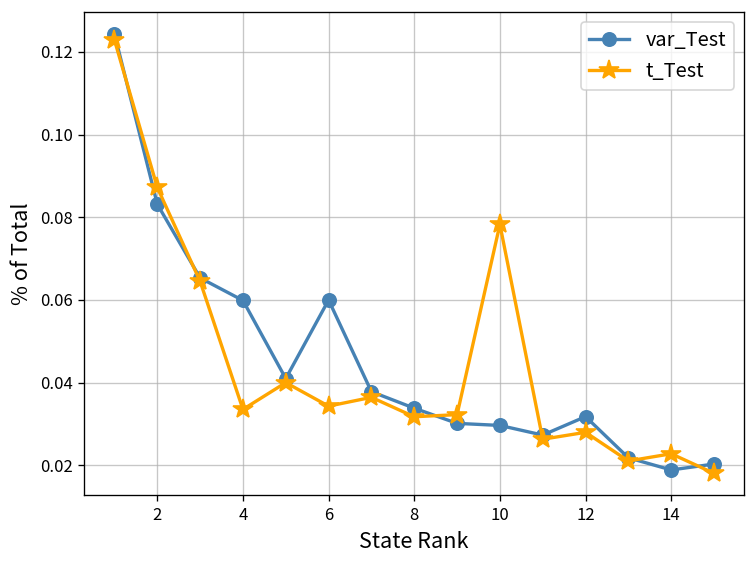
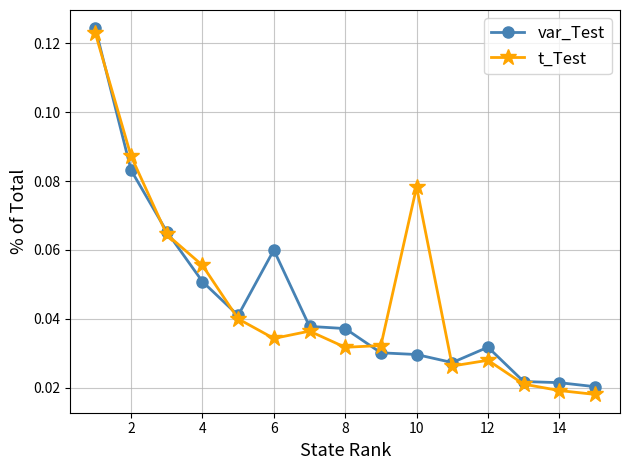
  {
    "var_Test": {
      "2": 0.083,
-     "4": 0.060,
+     "4": 0.051,
      "6": 0.060,
-     "8": 0.034,
+     "8": 0.037,
      "10": 0.030,
      "12": 0.032,
-     "14": 0.019
+     "14": 0.022
    },
    "t_Test": {
      "2": 0.087,
-     "4": 0.034,
+     "4": 0.056,
      "6": 0.034,
      "8": 0.032,
      "10": 0.078,
      "12": 0.028,
-     "14": 0.023
+     "14": 0.019
    }
  }
